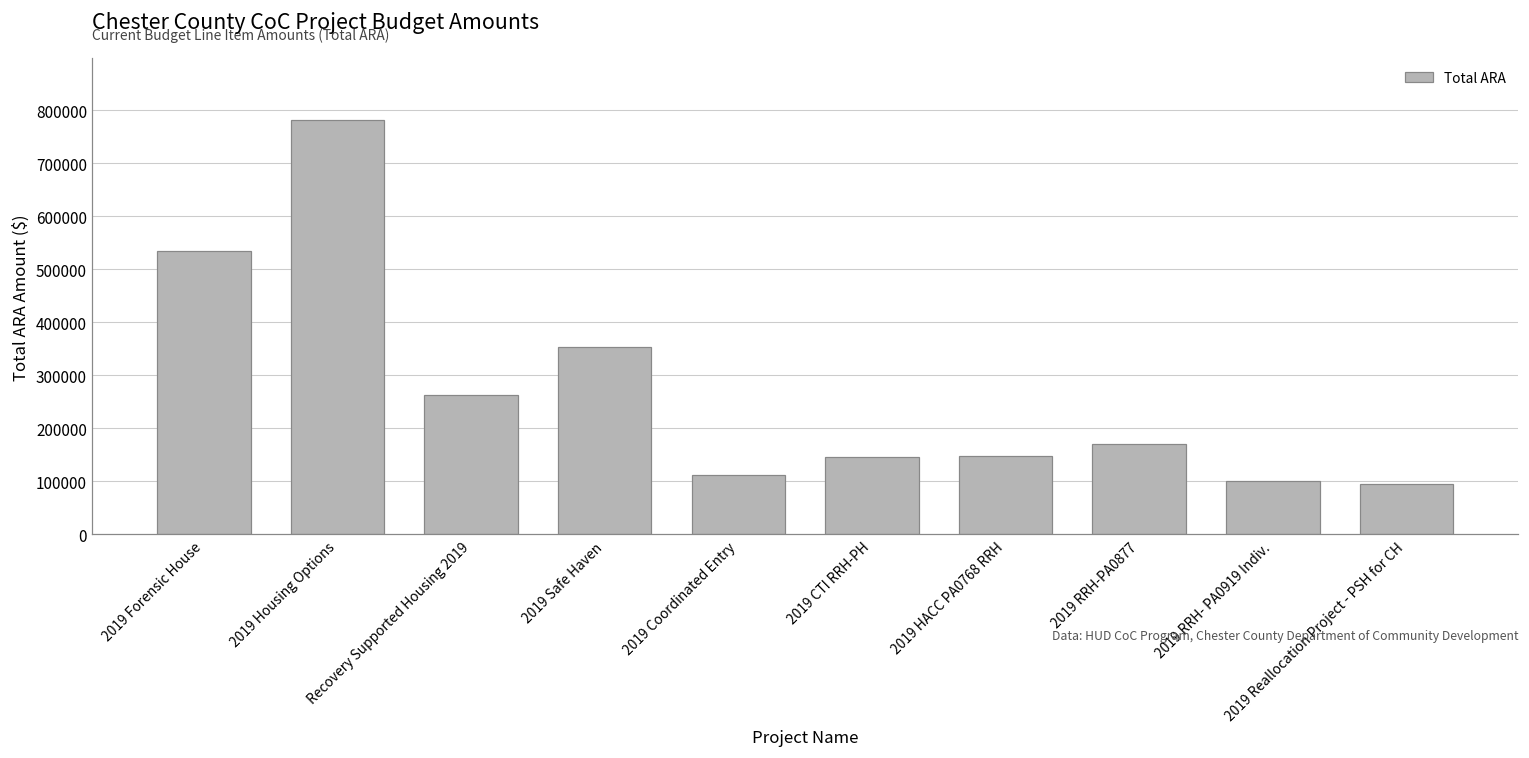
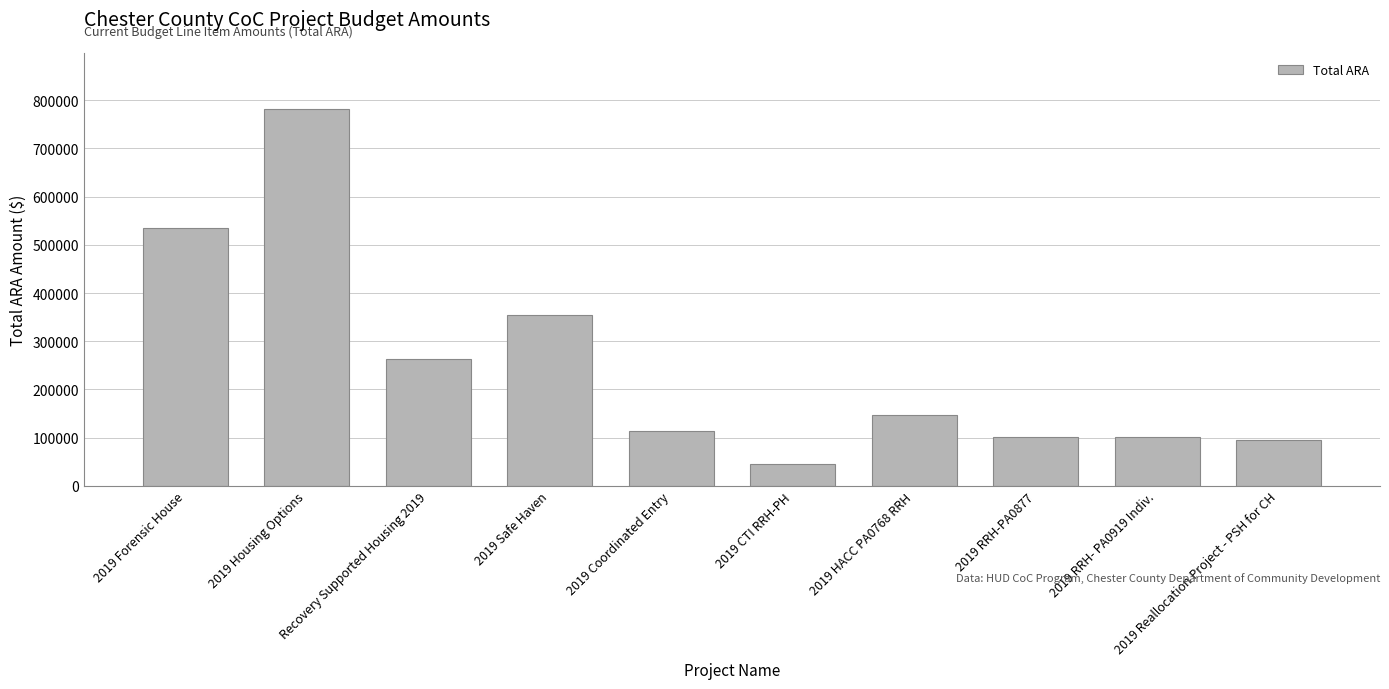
  {
    "2019 Forensic House": 530000,
    "2019 Housing Options": 780000,
    "Recovery Supported Housing 2019": 260000,
    "2019 Safe Haven": 350000,
    "2019 Coordinated Entry": 110000,
-   "2019 CTI RRH-PH": 150000,
+   "2019 CTI RRH-PH": 40000,
    "2019 HACC PA0768 RRH": 150000,
-   "2019 RRH-PA0877": 170000,
+   "2019 RRH-PA0877": 100000,
    "2019 RRH- PA0919 Indiv.": 100000,
    "2019 Reallocation Project - PSH for CH": 100000
  }
